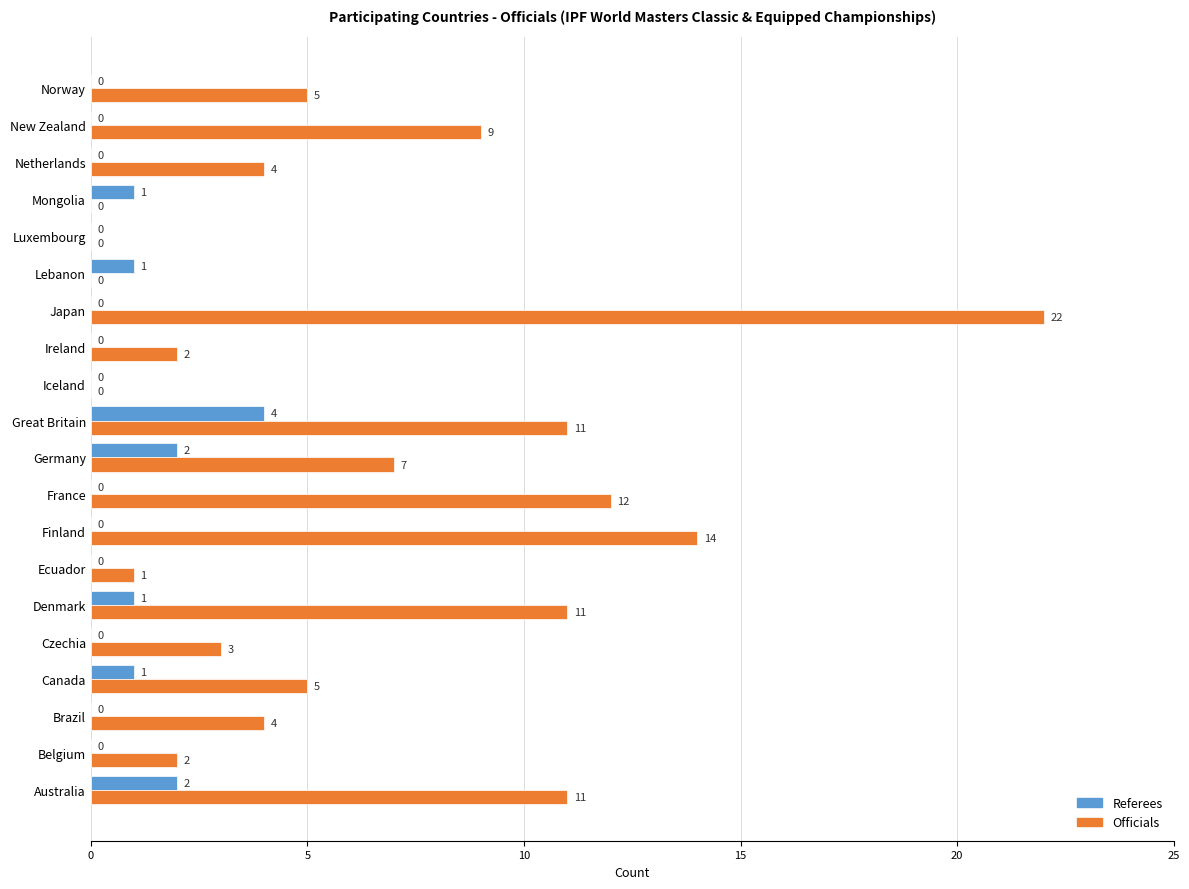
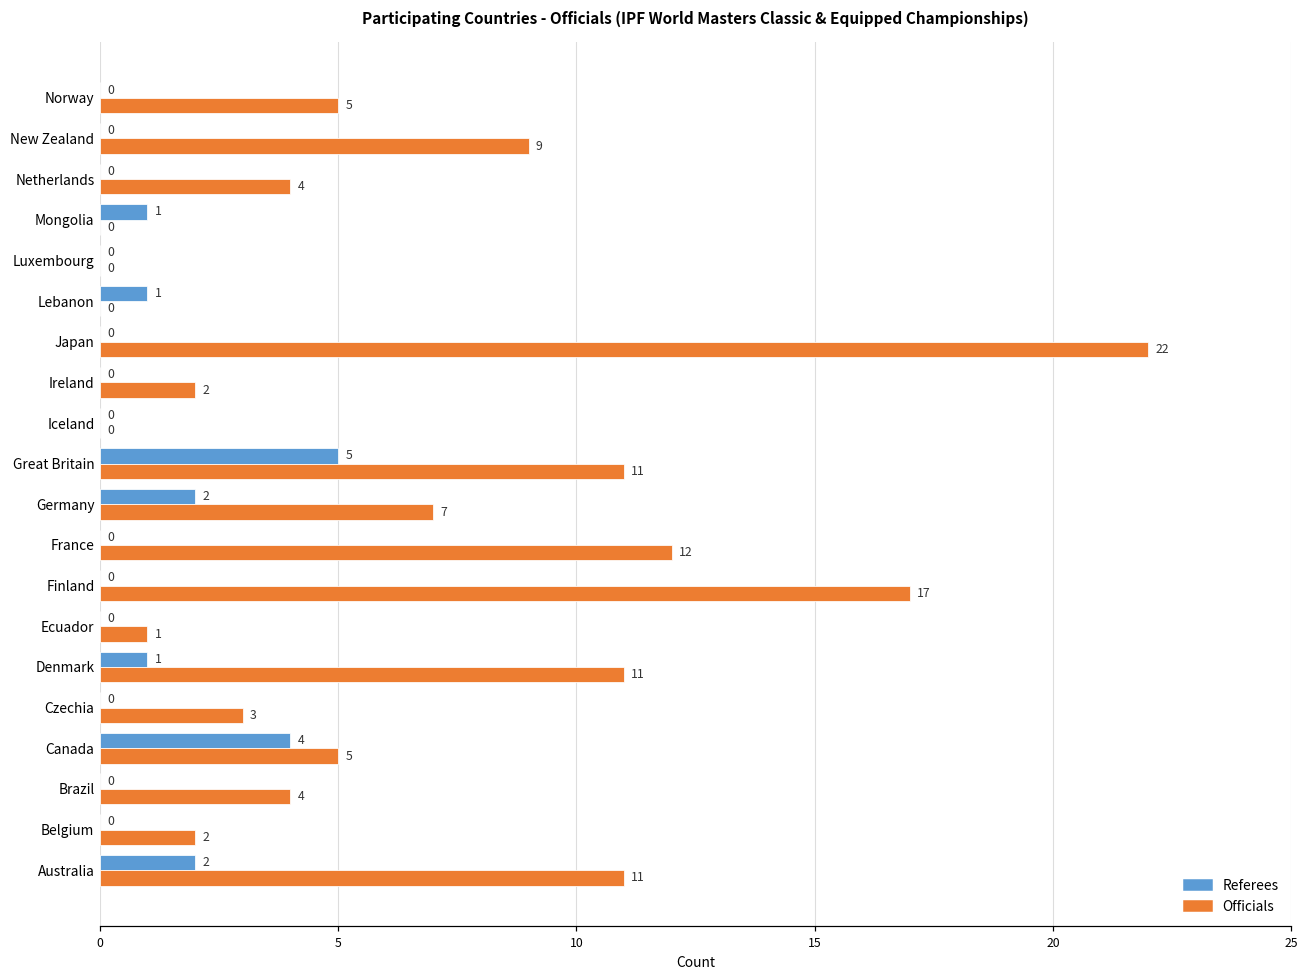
  {
    "Referees": {
      "Norway": 0,
      "New Zealand": 0,
      "Netherlands": 0,
      "Mongolia": 1,
      "Luxembourg": 0,
      "Lebanon": 1,
      "Japan": 0,
      "Ireland": 0,
      "Iceland": 0,
-     "Great Britain": 4,
+     "Great Britain": 5,
      "Germany": 2,
      "France": 0,
      "Finland": 0,
      "Ecuador": 0,
      "Denmark": 1,
      "Czechia": 0,
-     "Canada": 1,
+     "Canada": 4,
      "Brazil": 0,
      "Belgium": 0,
      "Australia": 2
    },
    "Officials": {
      "Norway": 5,
      "New Zealand": 9,
      "Netherlands": 4,
      "Mongolia": 0,
      "Luxembourg": 0,
      "Lebanon": 0,
      "Japan": 22,
      "Ireland": 2,
      "Iceland": 0,
      "Great Britain": 11,
      "Germany": 7,
      "France": 12,
-     "Finland": 14,
+     "Finland": 17,
      "Ecuador": 1,
      "Denmark": 11,
      "Czechia": 3,
      "Canada": 5,
      "Brazil": 4,
      "Belgium": 2,
      "Australia": 11
    }
  }
